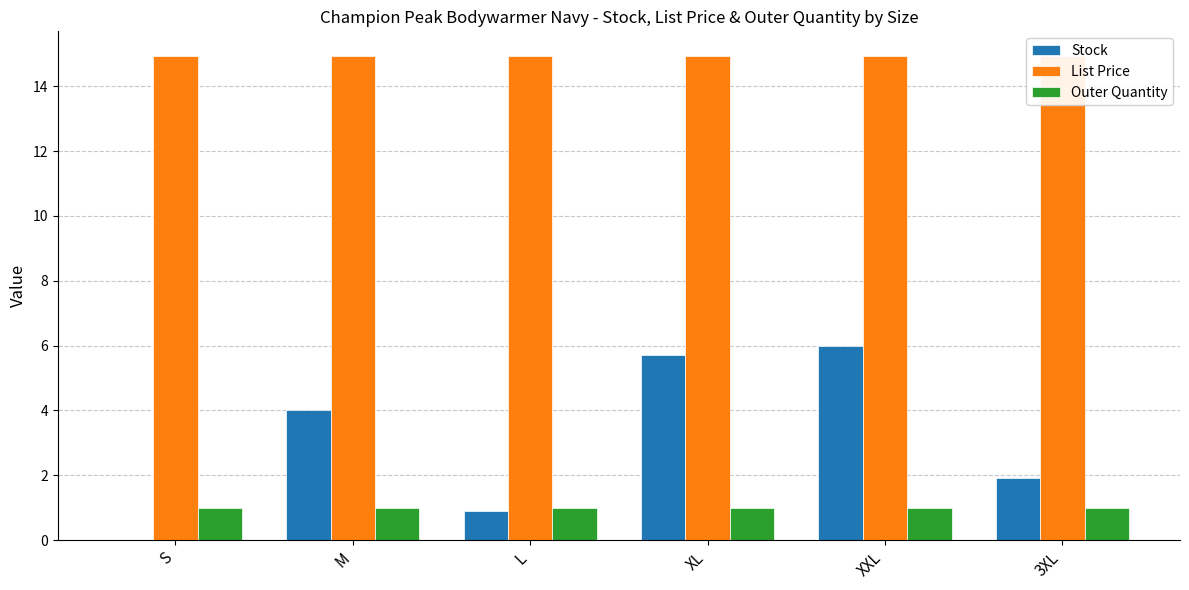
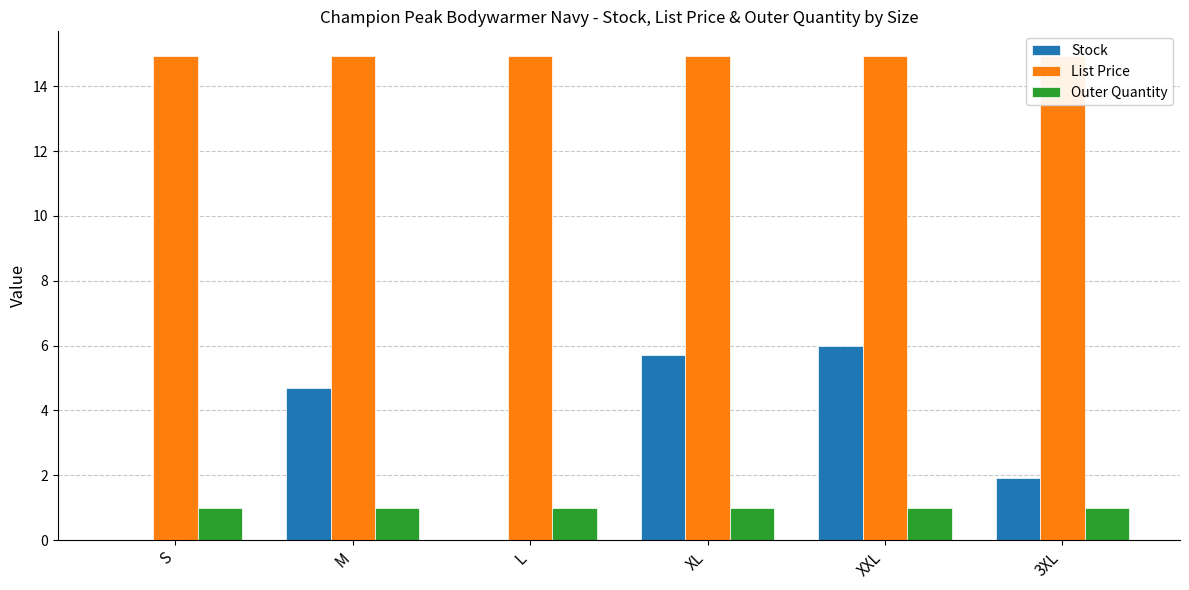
  {
    "Stock": {
      "S": 0.0,
-     "M": 4.0,
-     "L": 0.9,
+     "M": 4.7,
+     "L": 0.0,
      "XL": 5.7,
      "XXL": 6.0,
      "3XL": 1.9
    },
    "List Price": {
      "S": 15.0,
      "M": 15.0,
      "L": 15.0,
      "XL": 15.0,
      "XXL": 15.0
    },
    "Outer Quantity": {
      "S": 1.0,
      "M": 1.0,
      "L": 1.0,
      "XL": 1.0,
      "XXL": 1.0,
      "3XL": 1.0
    }
  }
